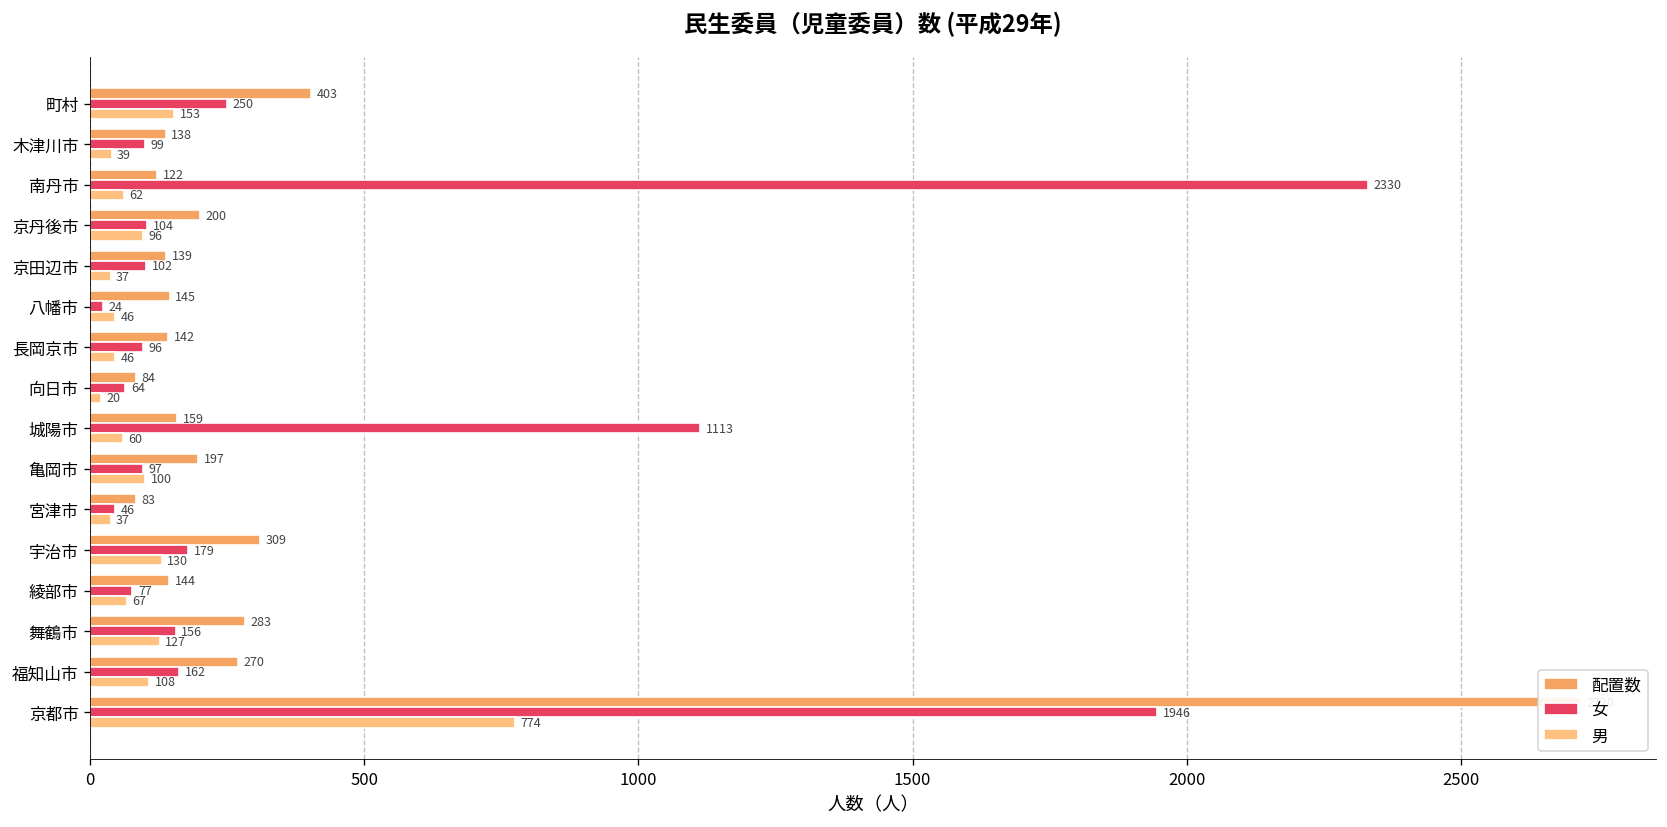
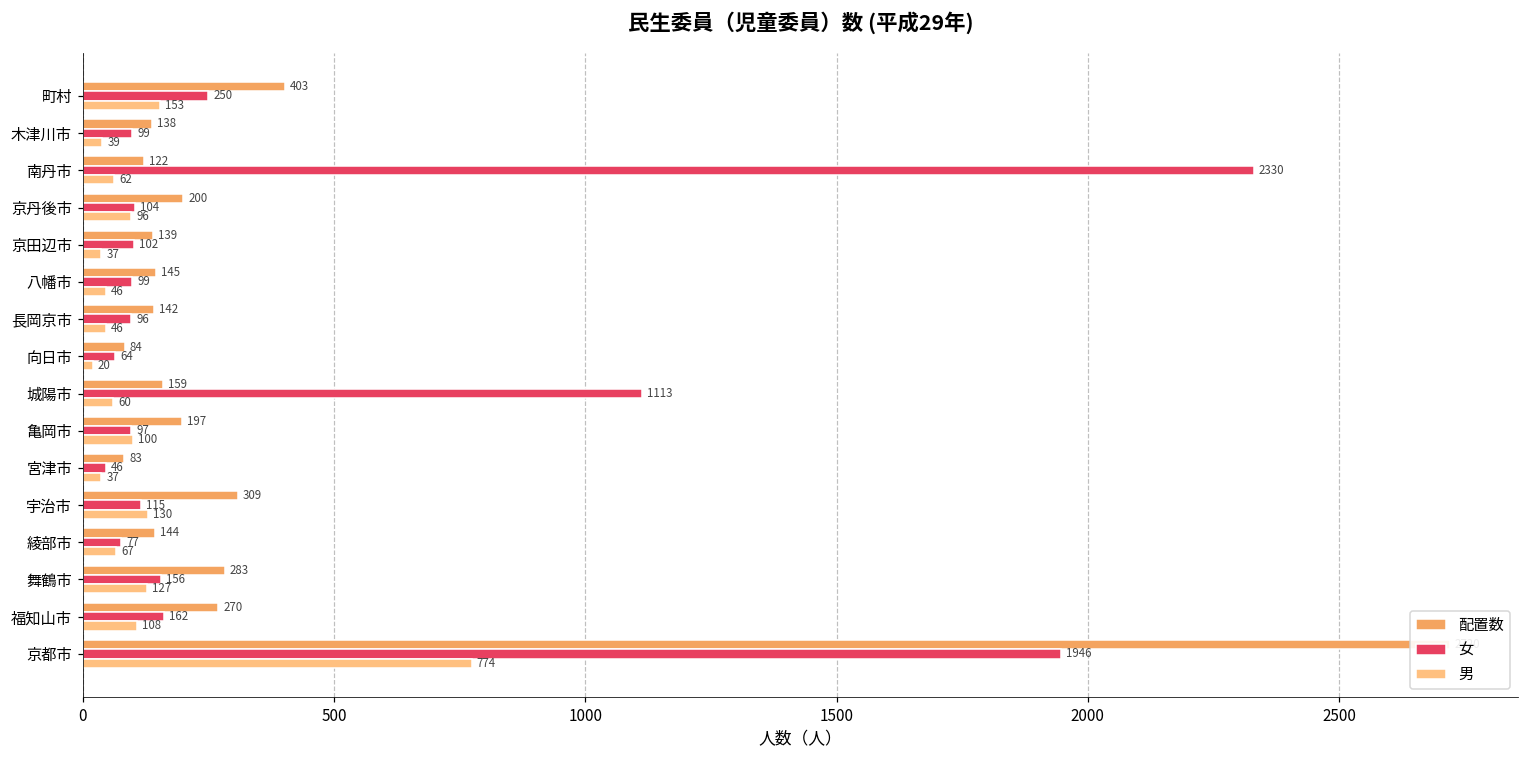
  {
    "女": {
      "町村": 250,
      "木津川市": 99,
      "南丹市": 2330,
      "京丹後市": 104,
      "京田辺市": 102,
-     "八幡市": 24,
+     "八幡市": 99,
      "長岡京市": 96,
      "向日市": 64,
      "城陽市": 1113,
      "亀岡市": 97,
      "宮津市": 46,
-     "宇治市": 179,
+     "宇治市": 115,
      "綾部市": 77,
      "舞鶴市": 156,
      "福知山市": 162,
      "京都市": 1946
    }
  }
